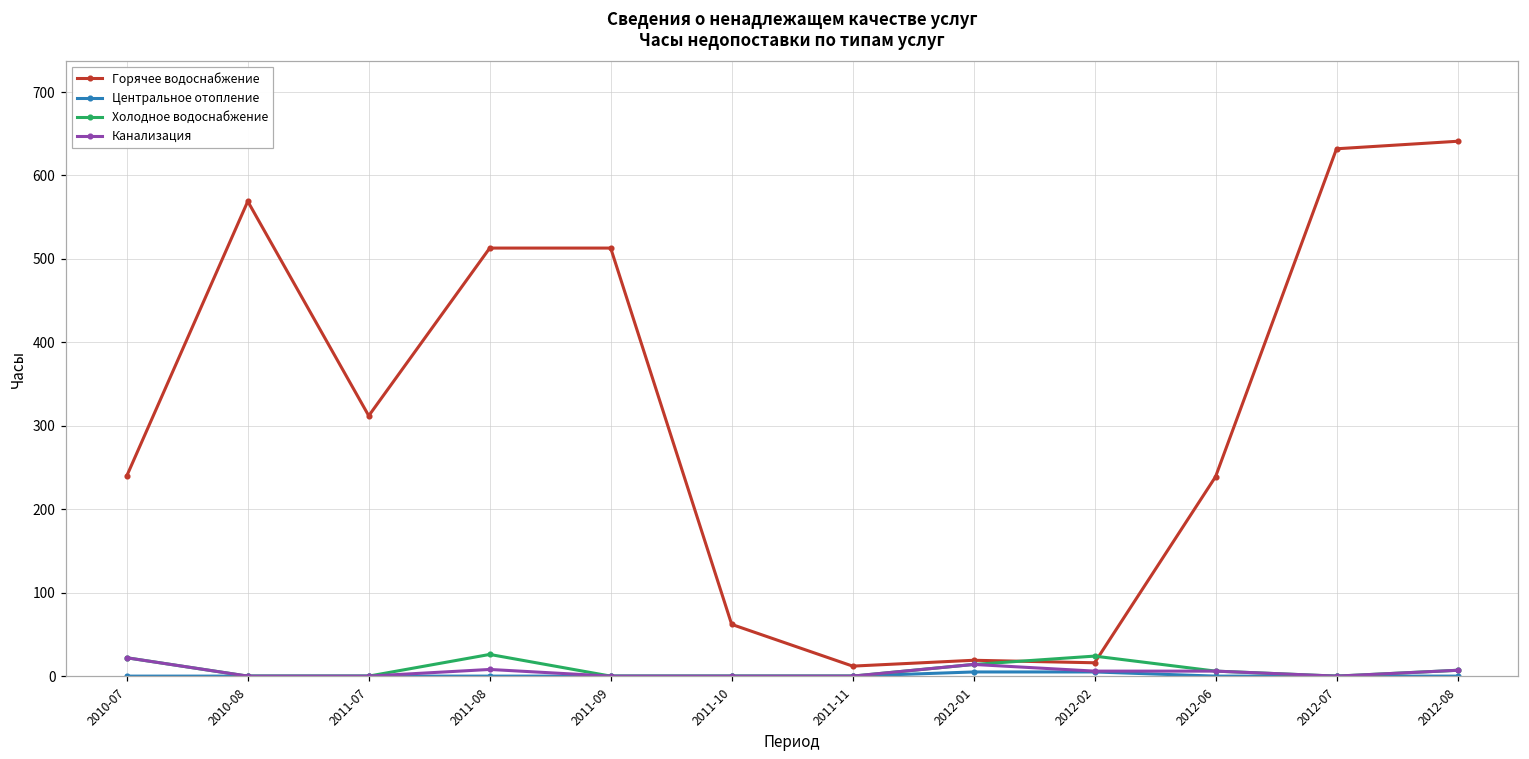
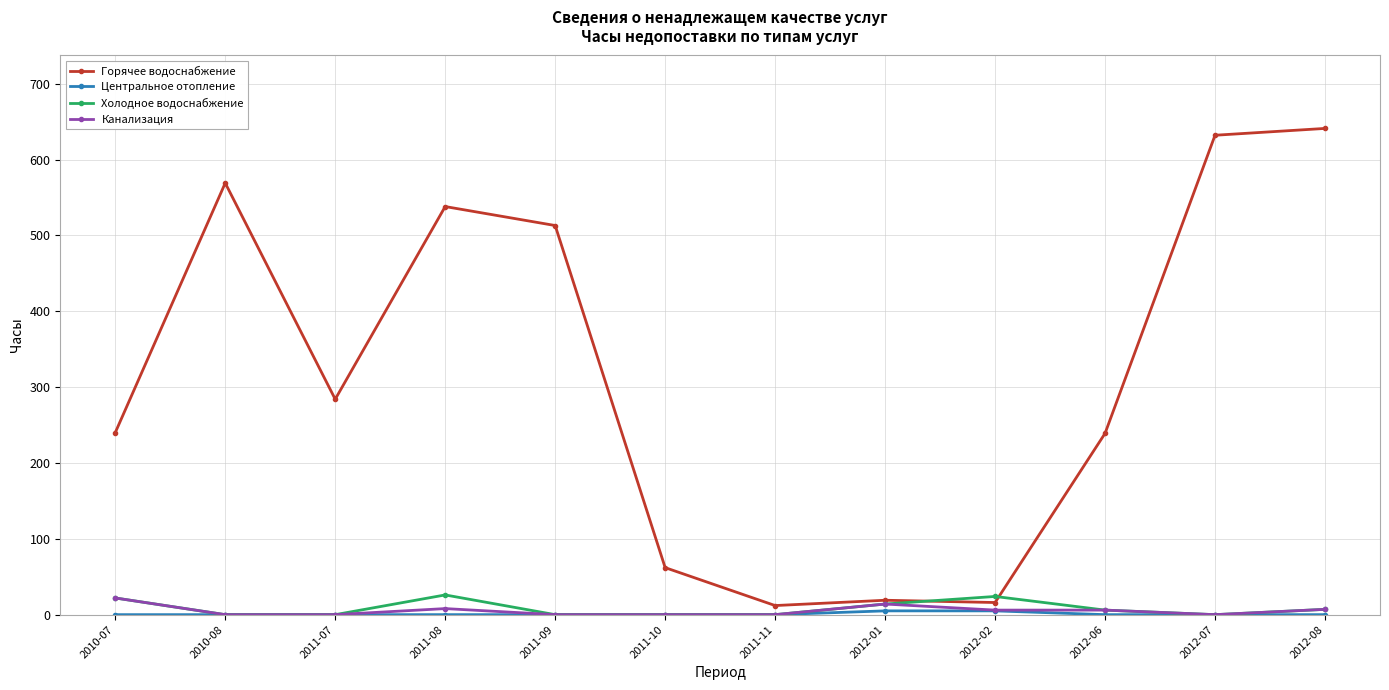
  {
    "Горячее водоснабжение": {
      "2010-07": 240,
      "2010-08": 570,
-     "2011-07": 310,
-     "2011-08": 510,
+     "2011-07": 280,
+     "2011-08": 540,
      "2011-09": 510,
      "2011-10": 60,
      "2011-11": 10,
      "2012-01": 20,
      "2012-02": 20,
      "2012-06": 240,
      "2012-07": 630,
      "2012-08": 640
    },
    "Центральное отопление": {
      "2010-07": 0,
      "2011-08": 0,
      "2012-01": 10,
      "2012-06": 0,
      "2012-08": 0
    },
    "Холодное водоснабжение": {
      "2011-08": 30,
      "2012-02": 20
    },
    "Канализация": {
      "2011-08": 10
    }
  }
